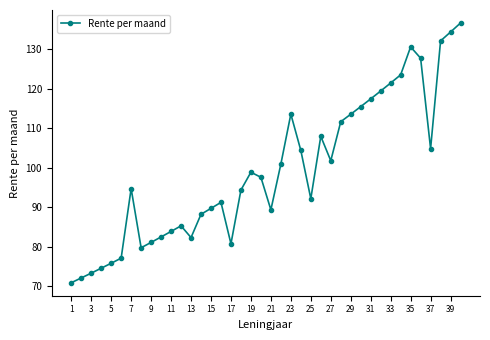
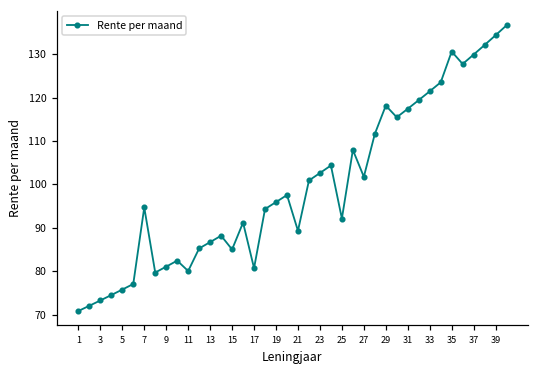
  {
    "1": 71,
    "3": 73,
    "5": 76,
    "7": 95,
    "9": 81,
-   "11": 84,
-   "13": 82,
-   "15": 90,
+   "11": 80,
+   "13": 87,
+   "15": 85,
    "17": 81,
-   "19": 99,
+   "19": 96,
    "21": 89,
-   "23": 114,
+   "23": 103,
    "25": 92,
    "27": 102,
-   "29": 114,
+   "29": 118,
    "31": 117,
    "33": 121,
    "35": 131,
-   "37": 105,
+   "37": 130,
    "39": 134
  }
